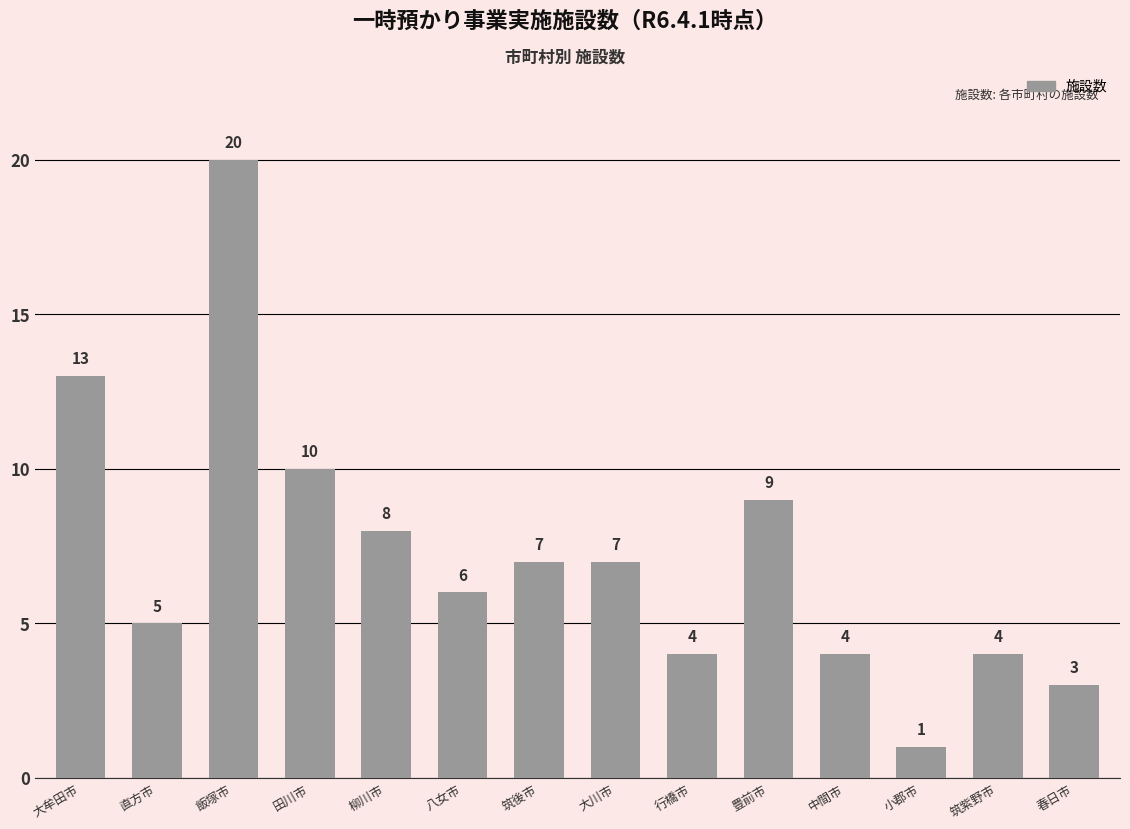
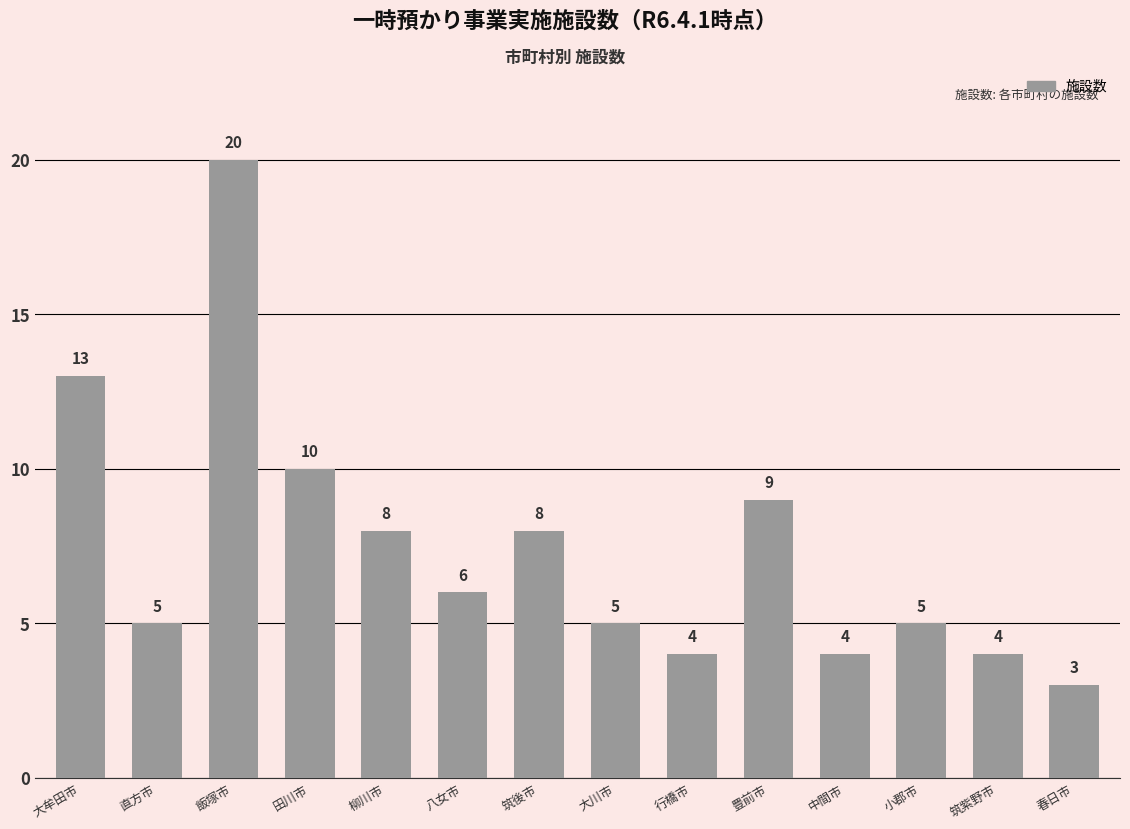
  {
    "大牟田市": 13,
    "直方市": 5,
    "飯塚市": 20,
    "田川市": 10,
    "柳川市": 8,
    "八女市": 6,
-   "筑後市": 7,
-   "大川市": 7,
+   "筑後市": 8,
+   "大川市": 5,
    "行橋市": 4,
    "豊前市": 9,
    "中間市": 4,
-   "小郡市": 1,
+   "小郡市": 5,
    "筑紫野市": 4,
    "春日市": 3
  }
